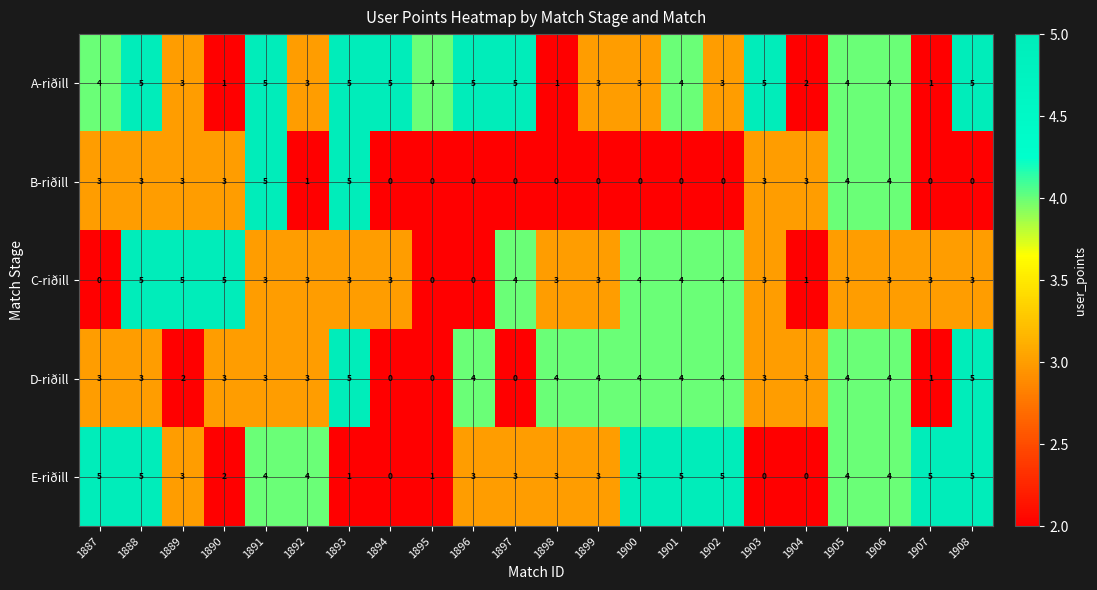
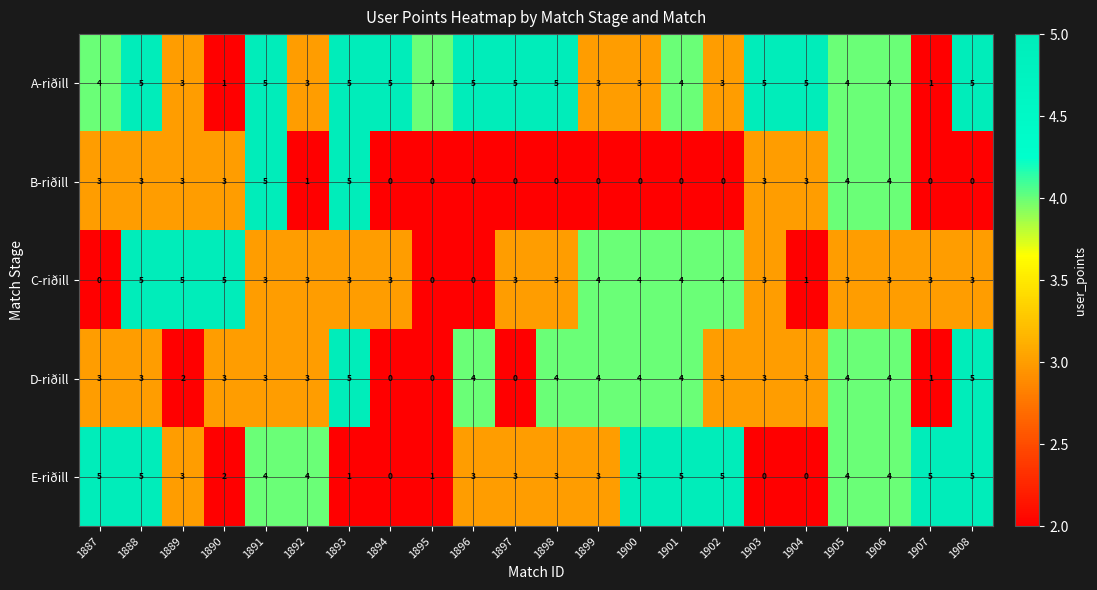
  {
    "A-riðill": {
      "1887": 4,
      "1888": 5,
      "1889": 3,
      "1890": 1,
      "1891": 5,
      "1892": 3,
      "1893": 5,
      "1894": 5,
      "1895": 4,
      "1896": 5,
      "1897": 5,
-     "1898": 1,
+     "1898": 5,
      "1899": 3,
      "1900": 3,
      "1901": 4,
      "1902": 3,
      "1903": 5,
-     "1904": 2,
+     "1904": 5,
      "1905": 4,
      "1906": 4,
      "1907": 1,
      "1908": 5
    },
    "B-riðill": {
      "1887": 3,
      "1888": 3,
      "1889": 3,
      "1890": 3,
      "1891": 5,
      "1892": 1,
      "1893": 5,
      "1894": 0,
      "1895": 0,
      "1896": 0,
      "1897": 0,
      "1898": 0,
      "1899": 0,
      "1900": 0,
      "1901": 0,
      "1902": 0,
      "1903": 3,
      "1904": 3,
      "1905": 4,
      "1906": 4,
      "1907": 0,
      "1908": 0
    },
    "C-riðill": {
      "1887": 0,
      "1888": 5,
      "1889": 5,
      "1890": 5,
      "1891": 3,
      "1892": 3,
      "1893": 3,
      "1894": 3,
      "1895": 0,
      "1896": 0,
-     "1897": 4,
+     "1897": 3,
      "1898": 3,
-     "1899": 3,
+     "1899": 4,
      "1900": 4,
      "1901": 4,
      "1902": 4,
      "1903": 3,
      "1904": 1,
      "1905": 3,
      "1906": 3,
      "1907": 3,
      "1908": 3
    },
    "D-riðill": {
      "1887": 3,
      "1888": 3,
      "1889": 2,
      "1890": 3,
      "1891": 3,
      "1892": 3,
      "1893": 5,
      "1894": 0,
      "1895": 0,
      "1896": 4,
      "1897": 0,
      "1898": 4,
      "1899": 4,
      "1900": 4,
      "1901": 4,
-     "1902": 4,
+     "1902": 3,
      "1903": 3,
      "1904": 3,
      "1905": 4,
      "1906": 4,
      "1907": 1,
      "1908": 5
    },
    "E-riðill": {
      "1887": 5,
      "1888": 5,
      "1889": 3,
      "1890": 2,
      "1891": 4,
      "1892": 4,
      "1893": 1,
      "1894": 0,
      "1895": 1,
      "1896": 3,
      "1897": 3,
      "1898": 3,
      "1899": 3,
      "1900": 5,
      "1901": 5,
      "1902": 5,
      "1903": 0,
      "1904": 0,
      "1905": 4,
      "1906": 4,
      "1907": 5,
      "1908": 5
    }
  }
